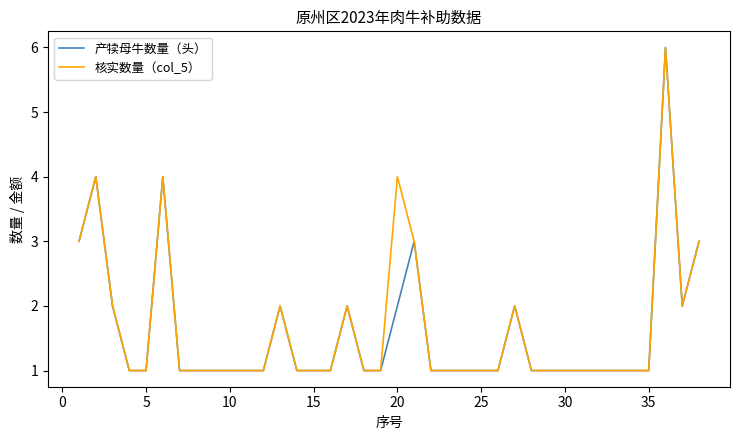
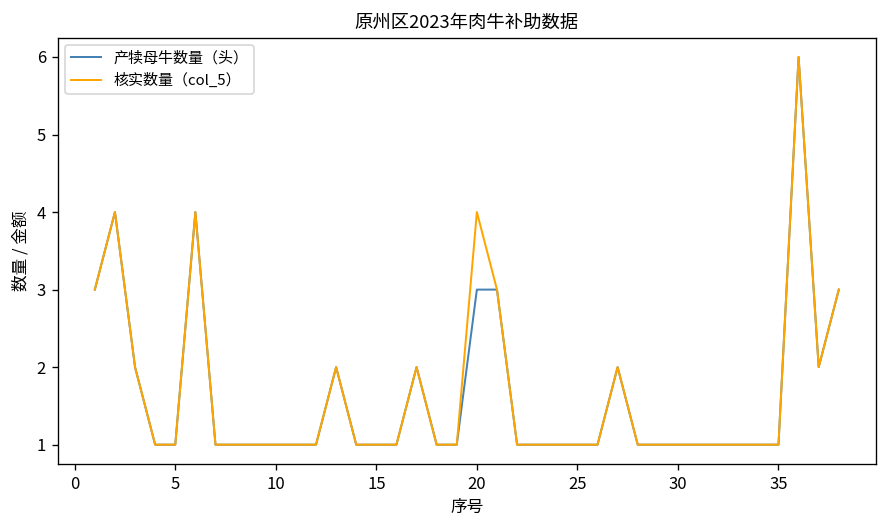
  {
    "产犊母牛数量（头）": {
-     "20": 2
+     "20": 3
    },
    "核实数量（col_5）": {
      "20": 4
    }
  }
